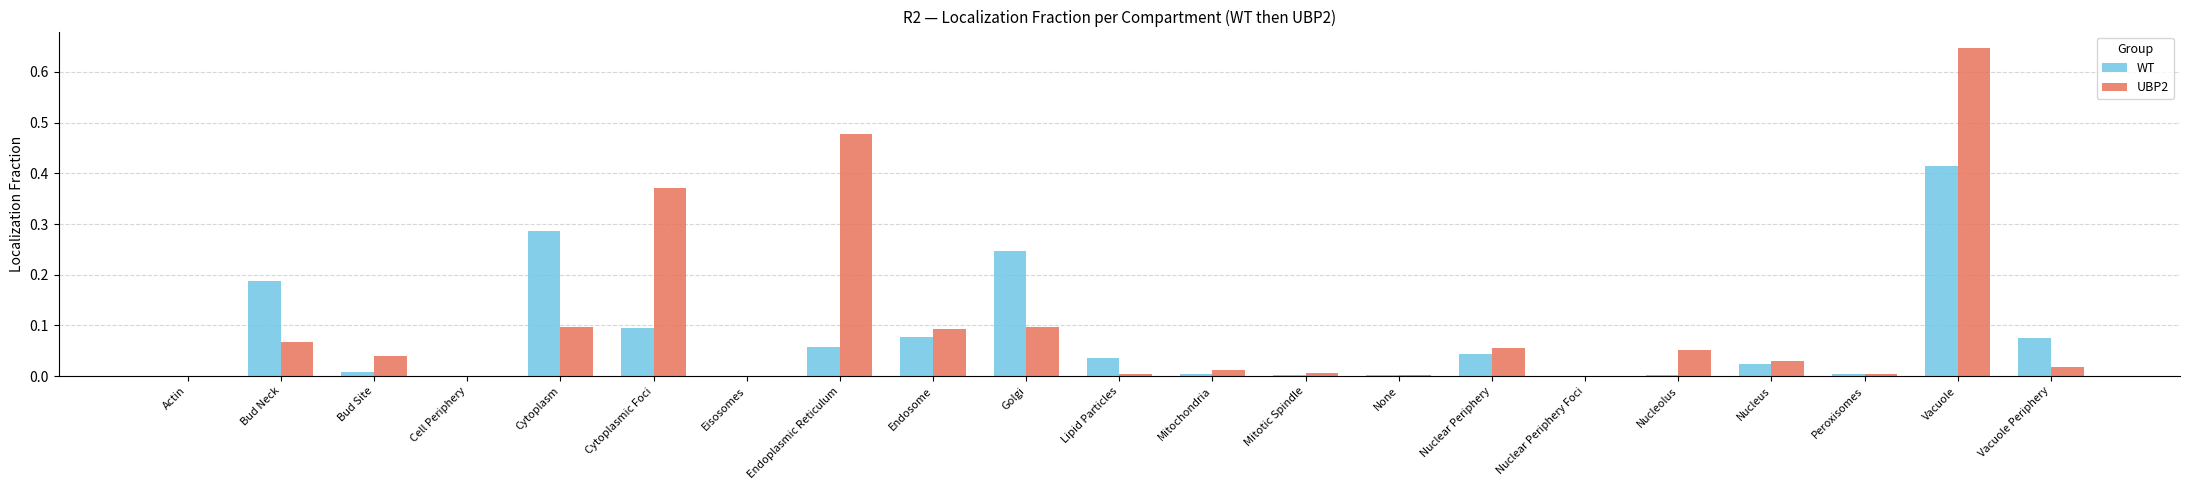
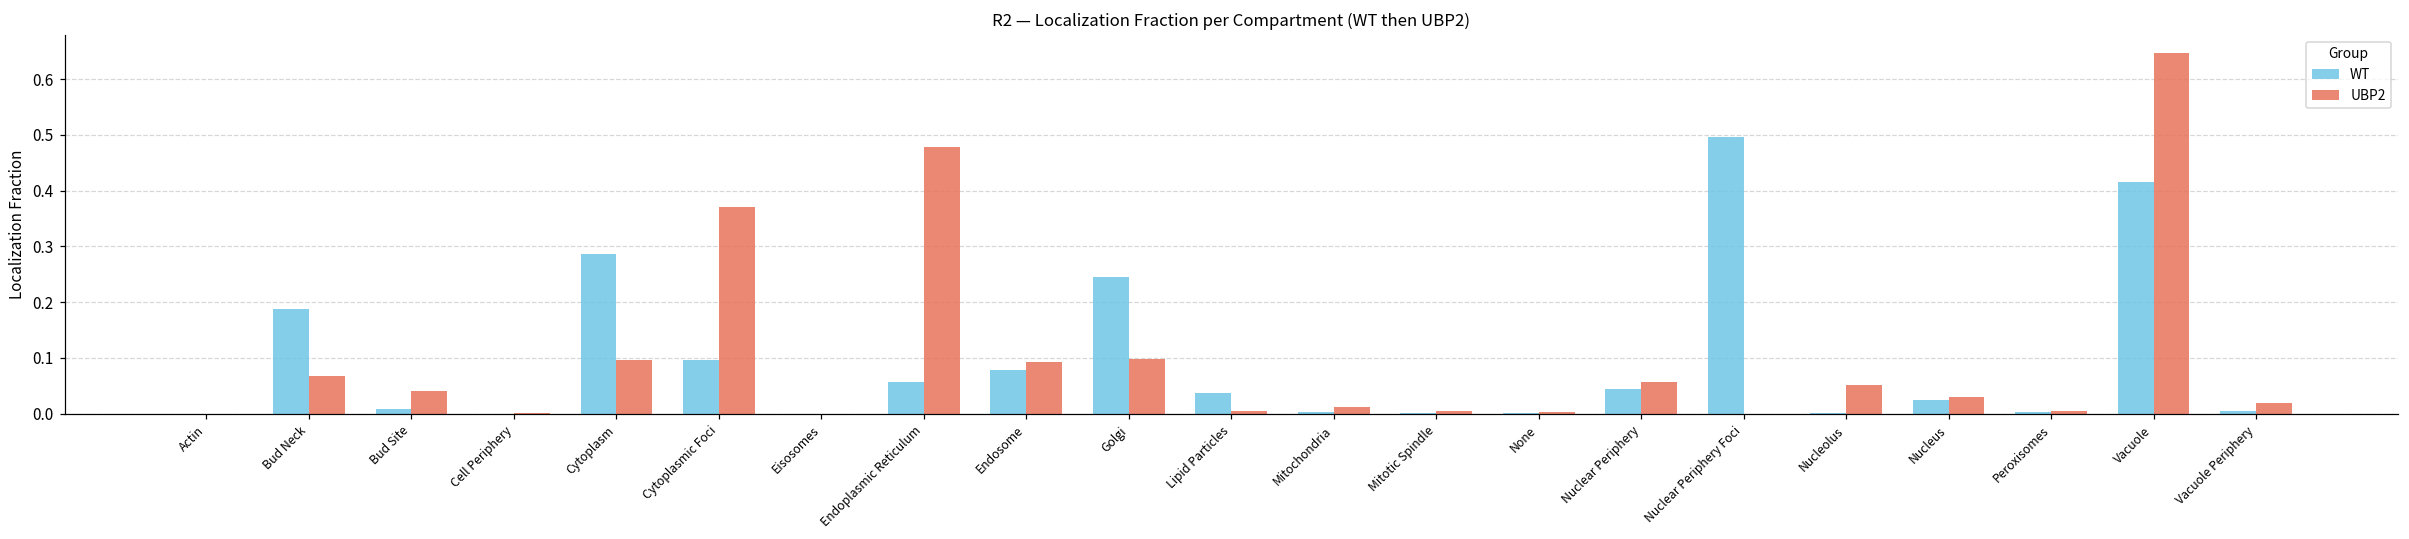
  {
    "WT": {
      "Bud Neck": 0.19,
      "Bud Site": 0.01,
      "Cytoplasm": 0.29,
      "Cytoplasmic Foci": 0.10,
      "Endoplasmic Reticulum": 0.06,
      "Endosome": 0.08,
      "Golgi": 0.25,
      "Lipid Particles": 0.04,
      "Nuclear Periphery": 0.04,
-     "Nuclear Periphery Foci": 0.00,
+     "Nuclear Periphery Foci": 0.50,
      "Nucleus": 0.02,
      "Vacuole": 0.41,
-     "Vacuole Periphery": 0.07
+     "Vacuole Periphery": 0.00
    },
    "UBP2": {
      "Bud Neck": 0.07,
      "Bud Site": 0.04,
      "Cytoplasm": 0.10,
      "Cytoplasmic Foci": 0.37,
      "Endoplasmic Reticulum": 0.48,
      "Endosome": 0.09,
      "Golgi": 0.10,
      "Mitochondria": 0.01,
      "Mitotic Spindle": 0.01,
      "Nuclear Periphery": 0.06,
      "Nucleolus": 0.05,
      "Nucleus": 0.03,
      "Vacuole": 0.65,
      "Vacuole Periphery": 0.02
    }
  }
